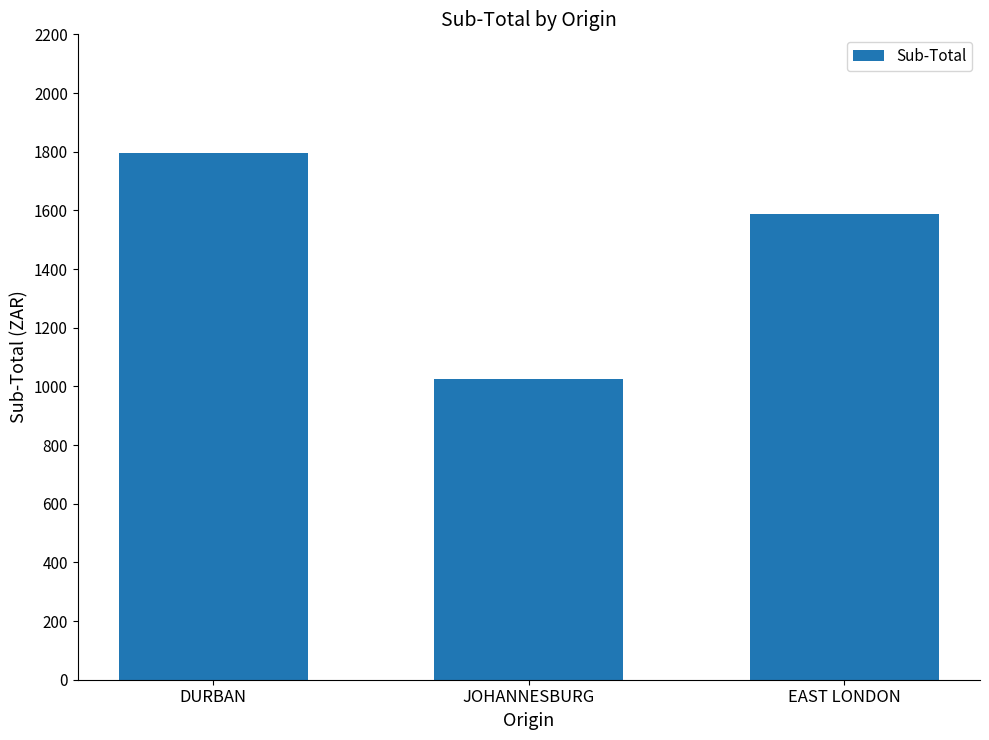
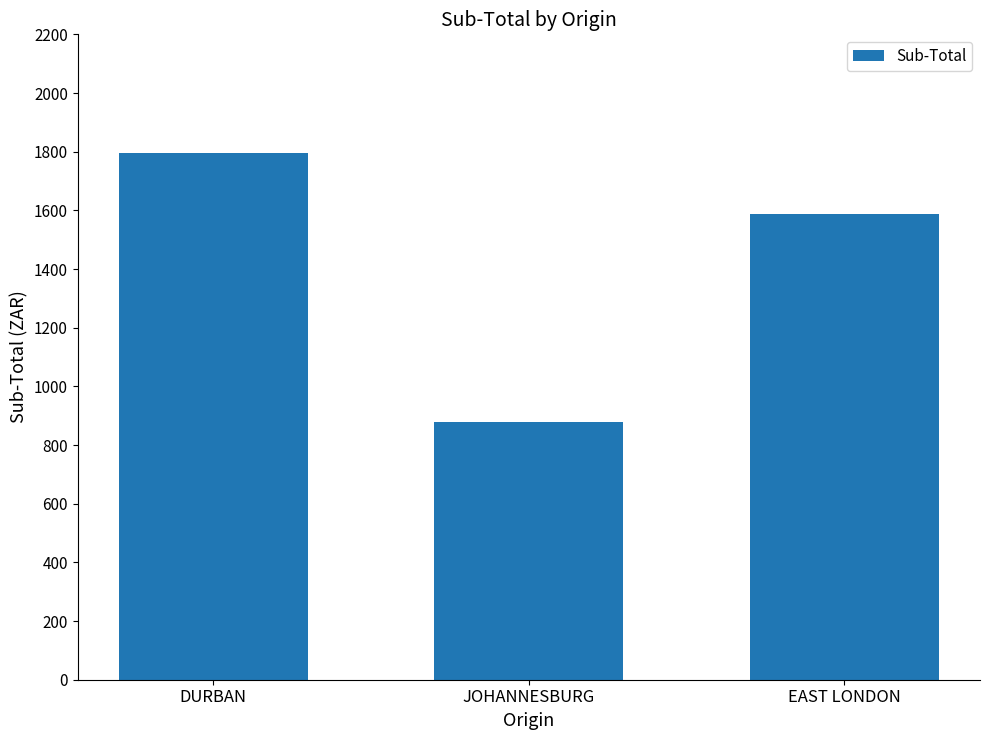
  {
    "DURBAN": 1790,
-   "JOHANNESBURG": 1030,
+   "JOHANNESBURG": 880,
    "EAST LONDON": 1590
  }
